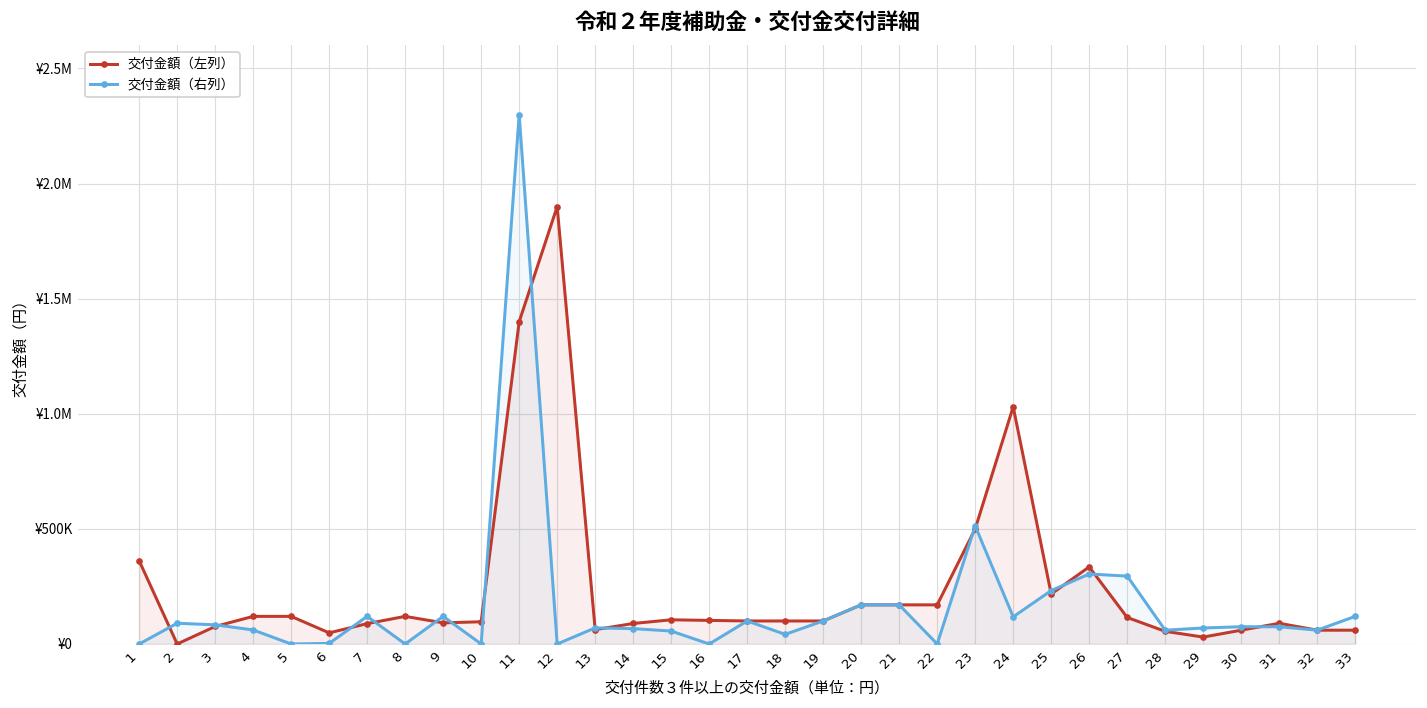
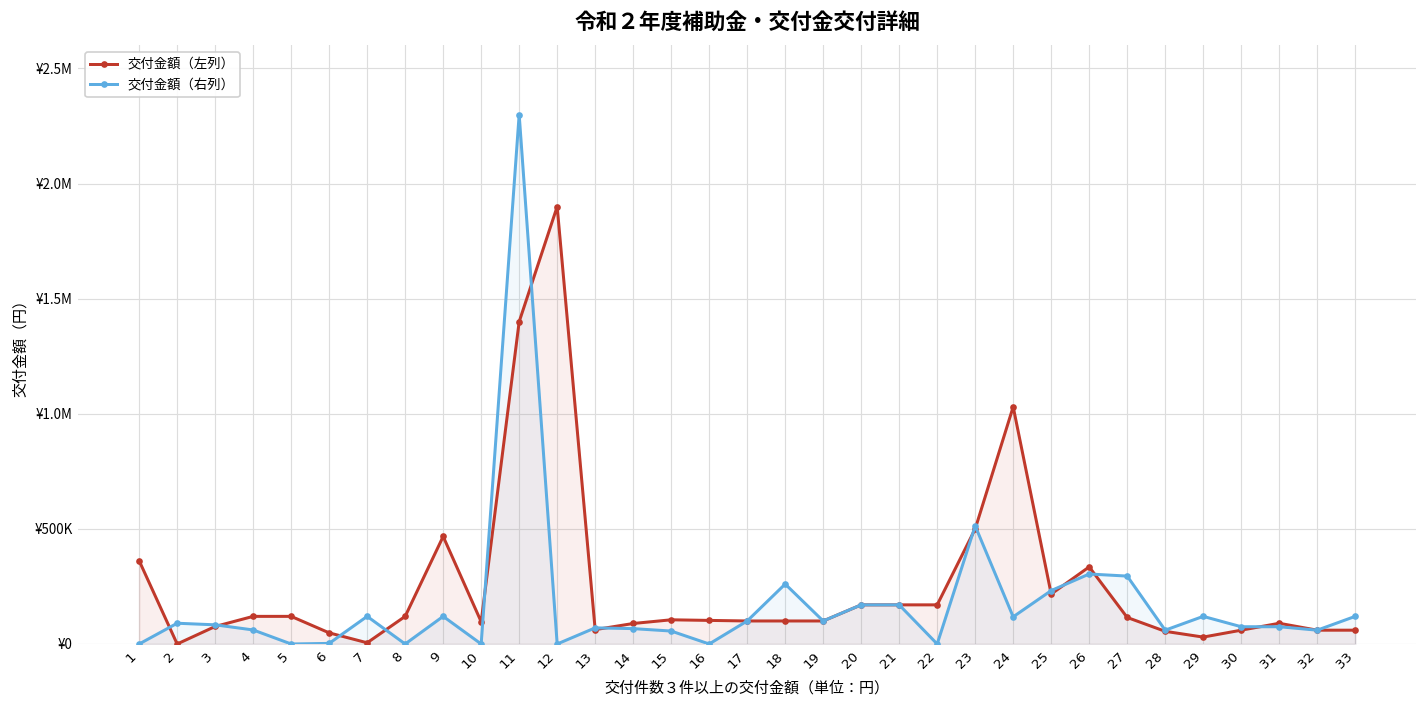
  {
    "交付金額（左列）": {
      "1": "¥360000",
      "2": "¥0",
      "4": "¥120000",
      "5": "¥120000",
      "6": "¥50000",
-     "7": "¥90000",
+     "7": "¥10000",
      "8": "¥120000",
-     "9": "¥90000",
+     "9": "¥470000",
      "10": "¥100000",
      "11": "¥1400000",
      "12": "¥1900000",
      "14": "¥90000",
      "15": "¥110000",
      "16": "¥100000",
      "18": "¥100000",
      "22": "¥170000",
      "24": "¥1030000",
      "25": "¥220000",
      "26": "¥330000",
      "27": "¥120000",
      "29": "¥30000",
      "30": "¥60000",
      "31": "¥90000",
      "33": "¥60000"
    },
    "交付金額（右列）": {
      "1": "¥0",
      "2": "¥90000",
      "4": "¥60000",
      "5": "¥0",
      "6": "¥0",
      "7": "¥120000",
      "8": "¥0",
      "9": "¥120000",
      "10": "¥0",
      "11": "¥2300000",
      "12": "¥0",
      "14": "¥70000",
      "15": "¥60000",
      "16": "¥0",
-     "18": "¥40000",
+     "18": "¥260000",
      "22": "¥0",
      "24": "¥120000",
      "25": "¥230000",
      "26": "¥300000",
      "27": "¥300000",
-     "29": "¥70000",
+     "29": "¥120000",
      "30": "¥80000",
      "31": "¥80000",
      "33": "¥120000"
    }
  }
